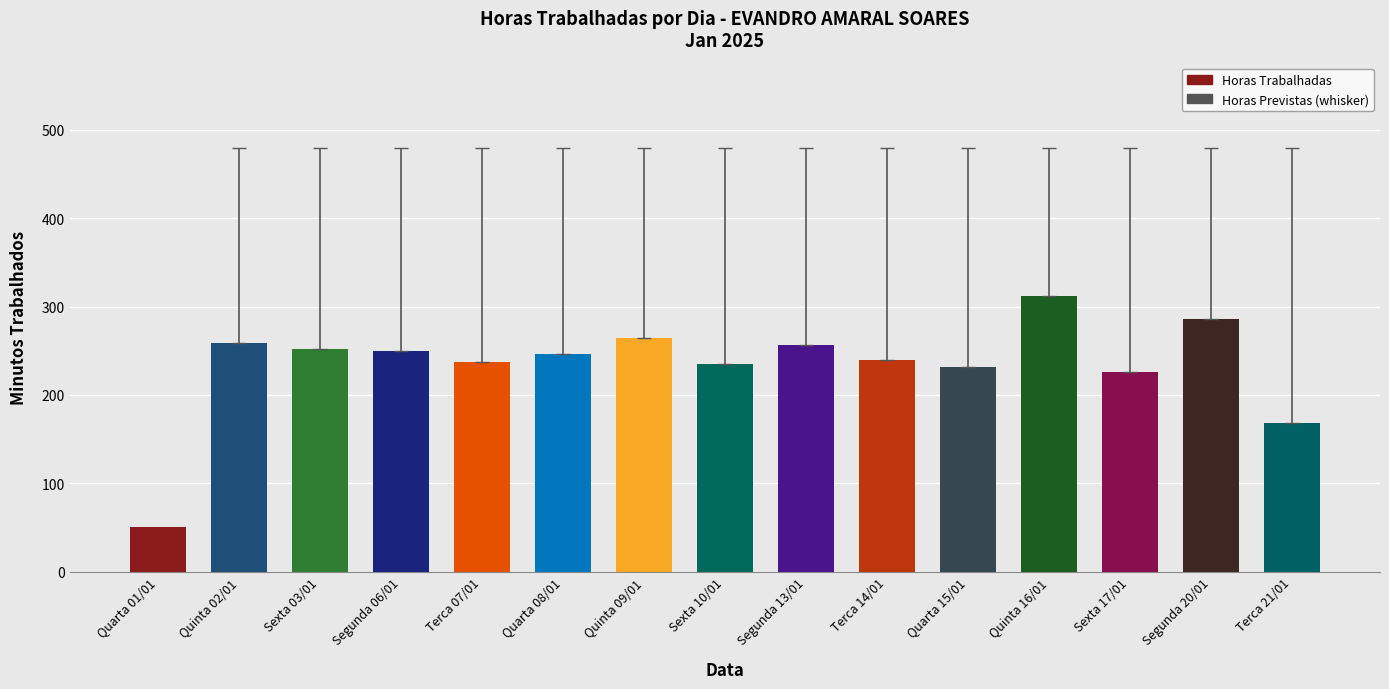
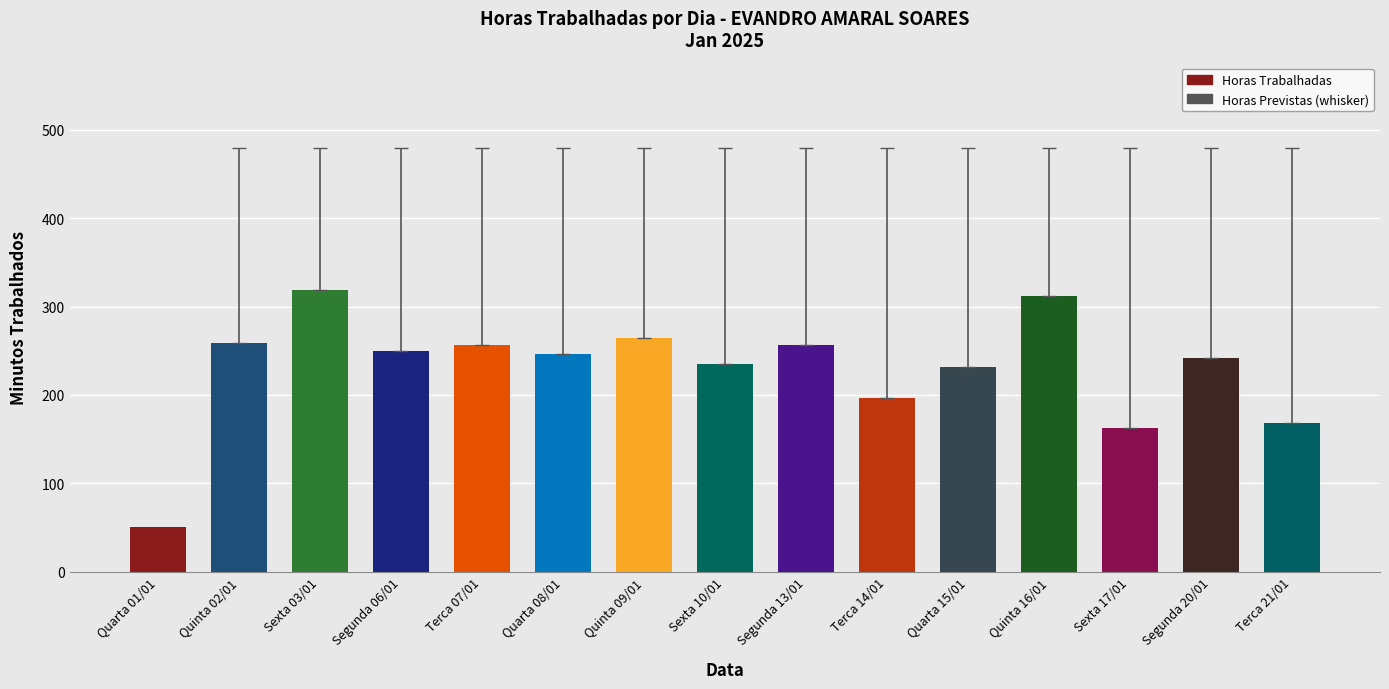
  {
    "Horas Trabalhadas": {
      "Quarta 01/01": 50,
      "Quinta 02/01": 260,
-     "Sexta 03/01": 250,
+     "Sexta 03/01": 320,
      "Segunda 06/01": 250,
-     "Terca 07/01": 240,
+     "Terca 07/01": 260,
      "Quarta 08/01": 250,
      "Quinta 09/01": 260,
      "Sexta 10/01": 240,
      "Segunda 13/01": 260,
-     "Terca 14/01": 240,
+     "Terca 14/01": 200,
      "Quarta 15/01": 230,
      "Quinta 16/01": 310,
-     "Sexta 17/01": 230,
-     "Segunda 20/01": 290,
+     "Sexta 17/01": 160,
+     "Segunda 20/01": 240,
      "Terca 21/01": 170
    }
  }
